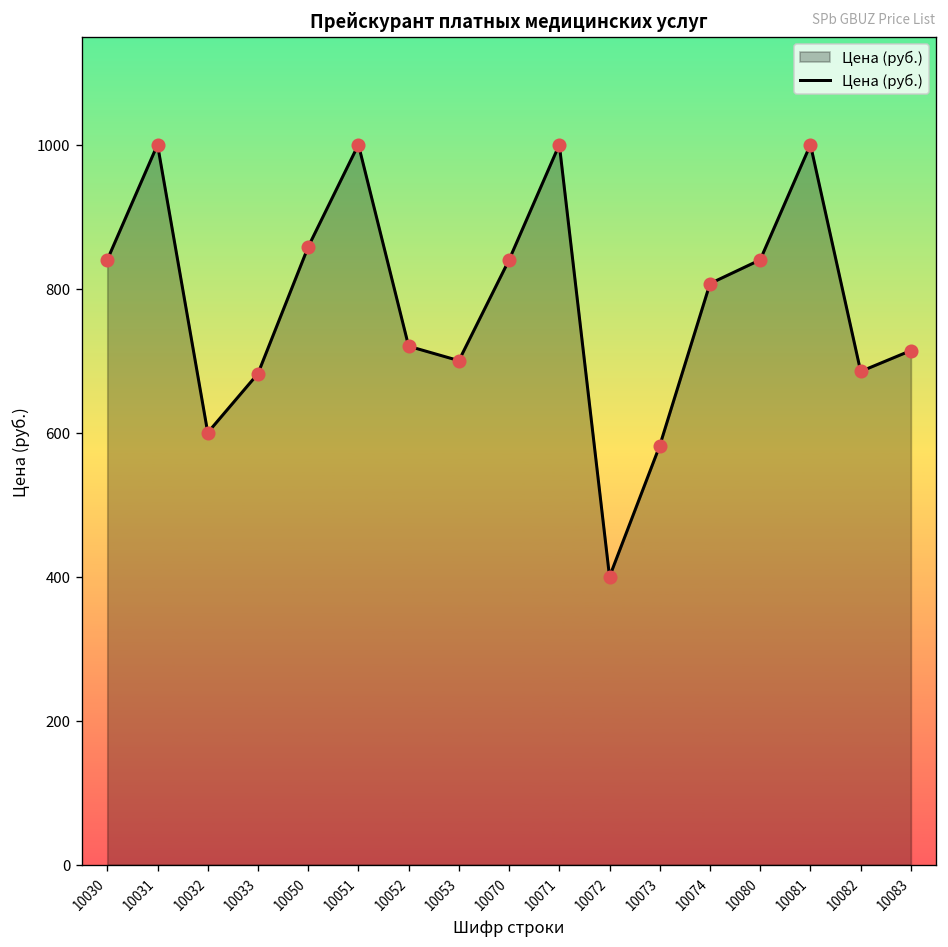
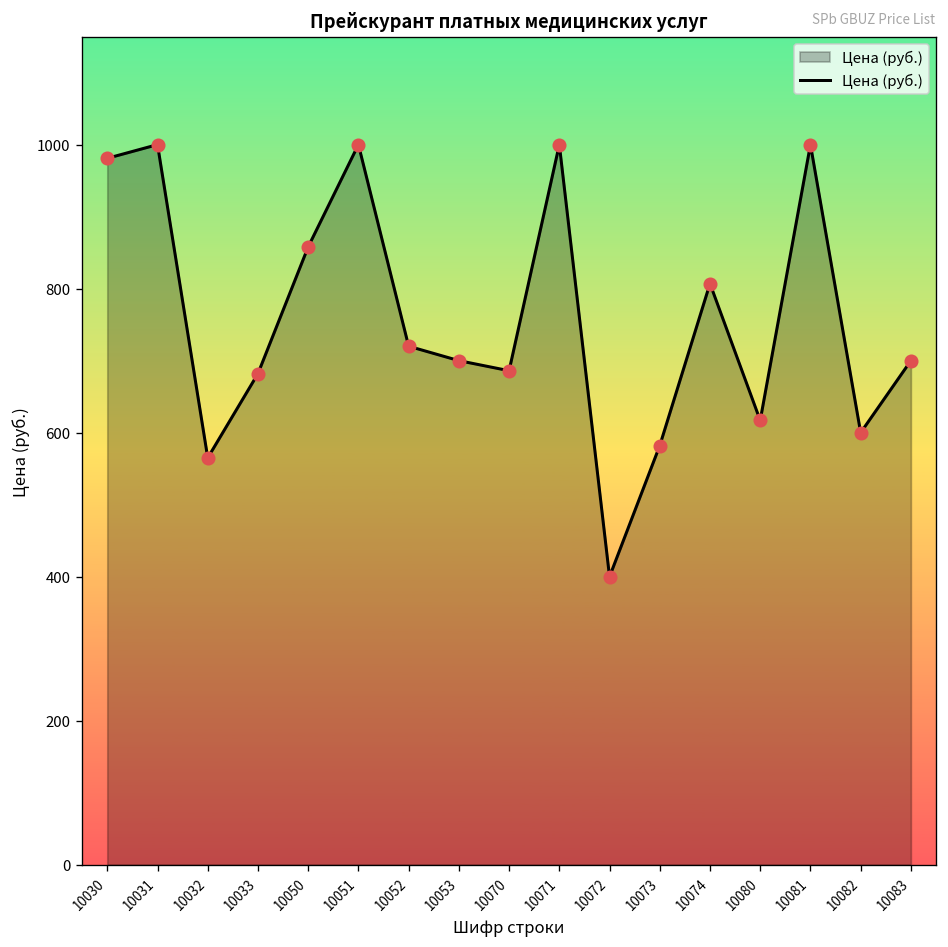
  {
-   "10030": 840,
+   "10030": 980,
    "10031": 1000,
-   "10032": 600,
+   "10032": 570,
    "10033": 680,
    "10050": 860,
    "10051": 1000,
    "10052": 720,
    "10053": 700,
-   "10070": 840,
+   "10070": 690,
    "10071": 1000,
    "10072": 400,
    "10073": 580,
    "10074": 810,
-   "10080": 840,
+   "10080": 620,
    "10081": 1000,
-   "10082": 690,
-   "10083": 710
+   "10082": 600,
+   "10083": 700
  }
